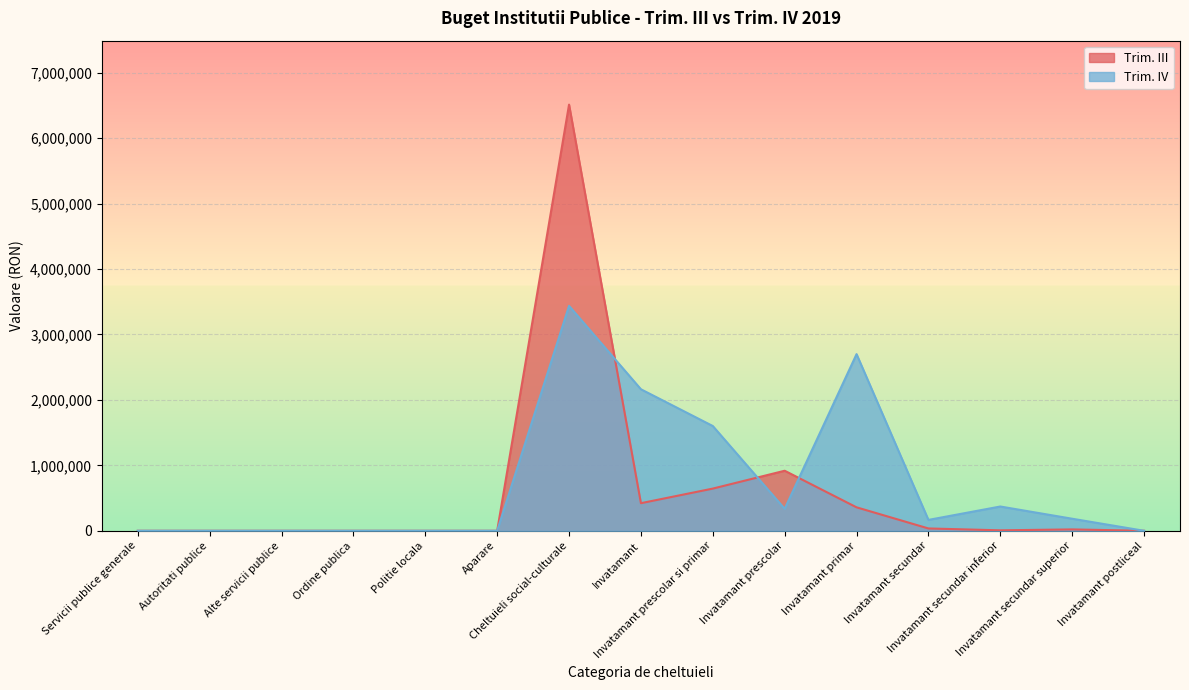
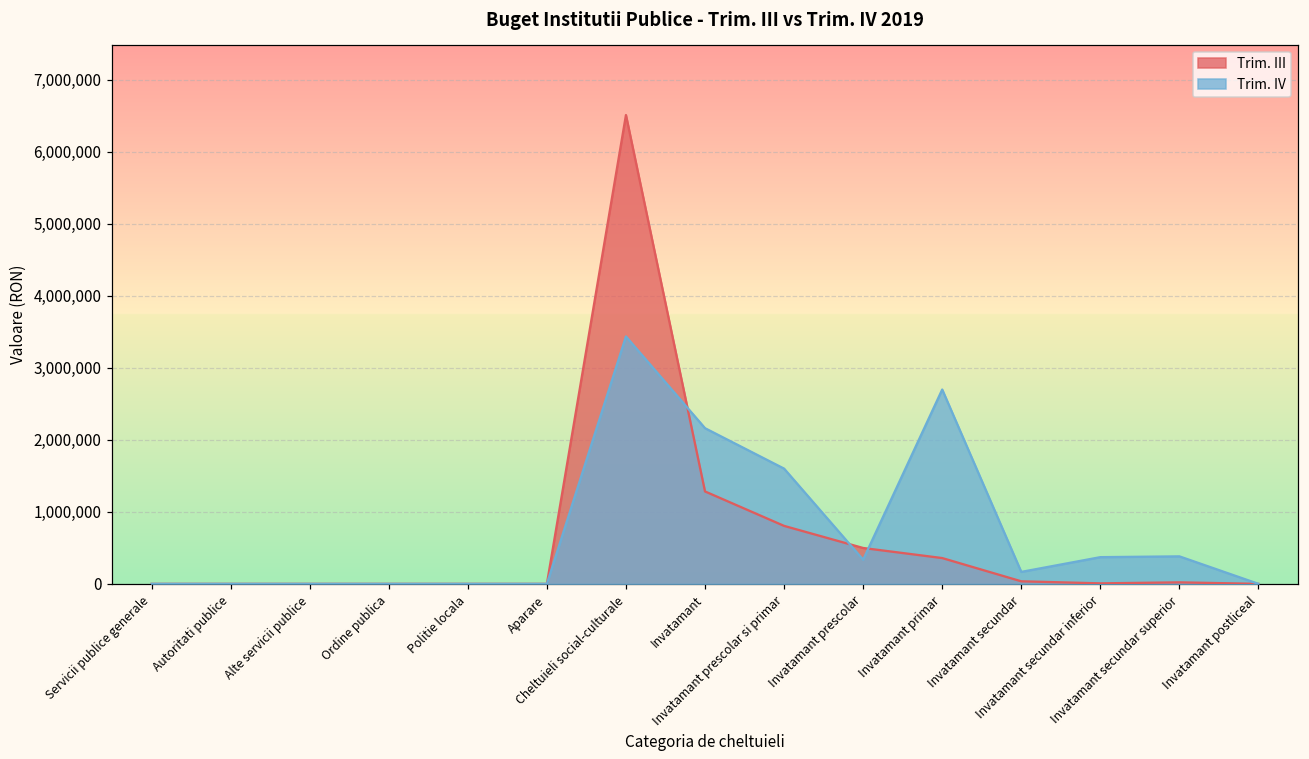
  {
    "Trim. III": {
      "Cheltuieli social-culturale": "6,500,000",
-     "Invatamant": "400,000",
-     "Invatamant prescolar si primar": "600,000",
-     "Invatamant prescolar": "900,000",
+     "Invatamant": "1,300,000",
+     "Invatamant prescolar si primar": "800,000",
+     "Invatamant prescolar": "500,000",
      "Invatamant primar": "400,000",
      "Invatamant secundar": "0",
      "Invatamant secundar inferior": "0",
      "Invatamant secundar superior": "0"
    },
    "Trim. IV": {
      "Cheltuieli social-culturale": "3,400,000",
      "Invatamant": "2,200,000",
      "Invatamant prescolar si primar": "1,600,000",
      "Invatamant prescolar": "300,000",
      "Invatamant primar": "2,700,000",
      "Invatamant secundar": "200,000",
      "Invatamant secundar inferior": "400,000",
-     "Invatamant secundar superior": "200,000"
+     "Invatamant secundar superior": "400,000"
    }
  }
